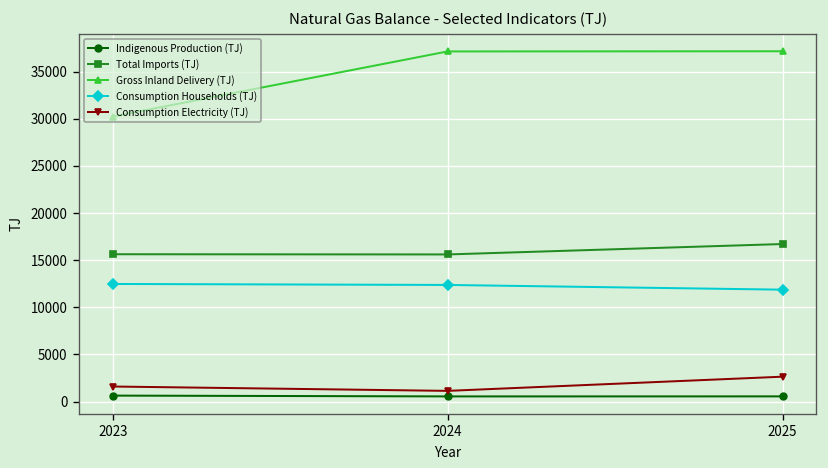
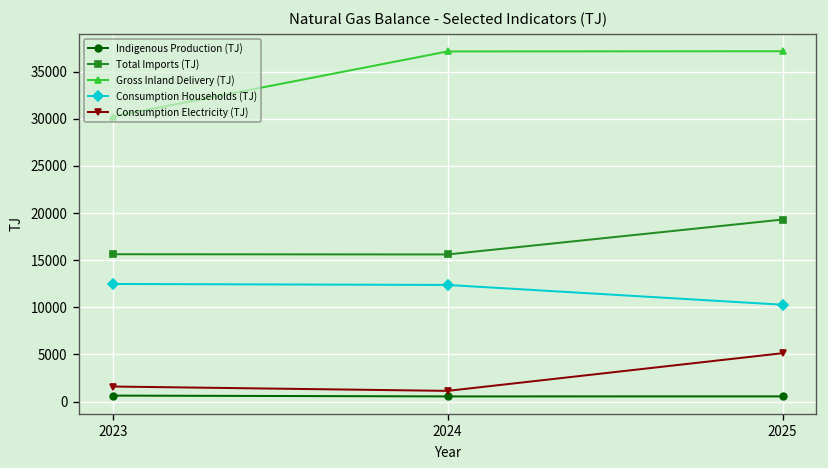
  {
    "Indigenous Production (TJ)": {
      "2023": 1000,
      "2024": 1000,
      "2025": 1000
    },
    "Total Imports (TJ)": {
      "2023": 16000,
      "2024": 16000,
-     "2025": 17000
+     "2025": 19000
    },
    "Gross Inland Delivery (TJ)": {
      "2024": 37000,
      "2025": 37000
    },
    "Consumption Households (TJ)": {
      "2023": 12000,
      "2024": 12000,
-     "2025": 12000
+     "2025": 10000
    },
    "Consumption Electricity (TJ)": {
      "2023": 2000,
      "2024": 1000,
-     "2025": 3000
+     "2025": 5000
    }
  }
